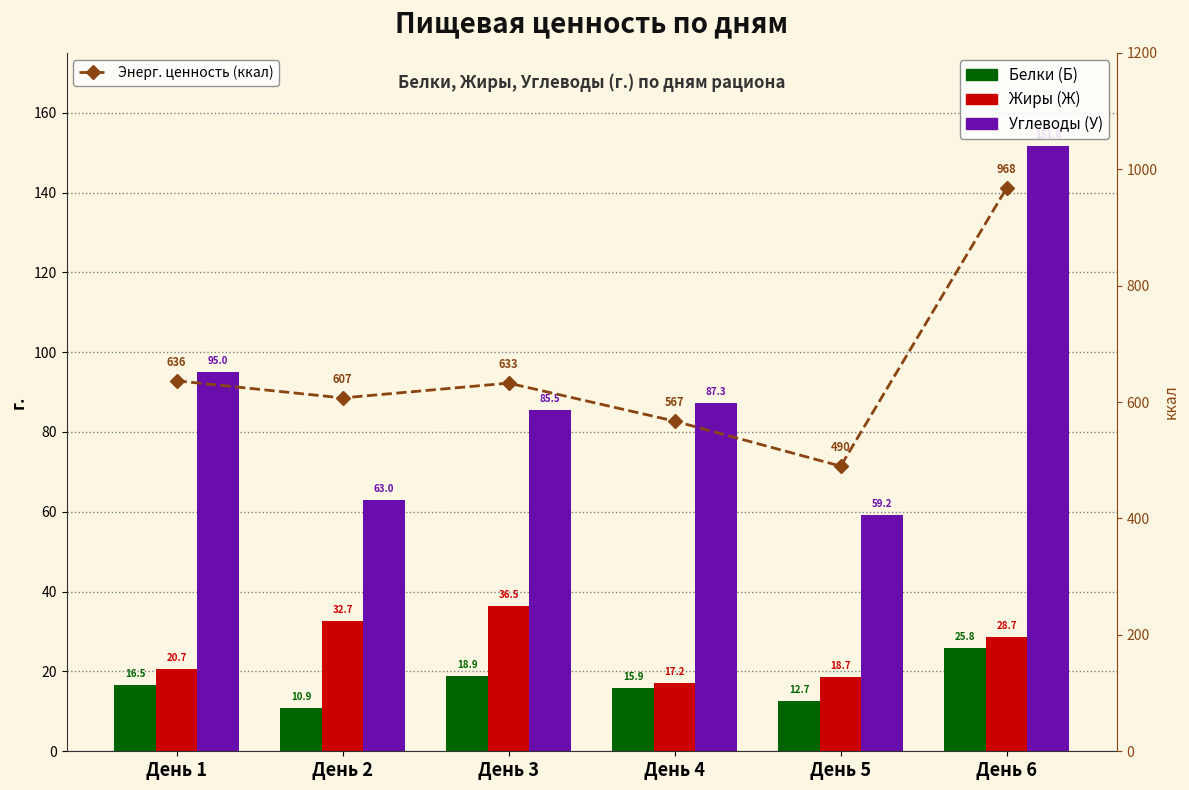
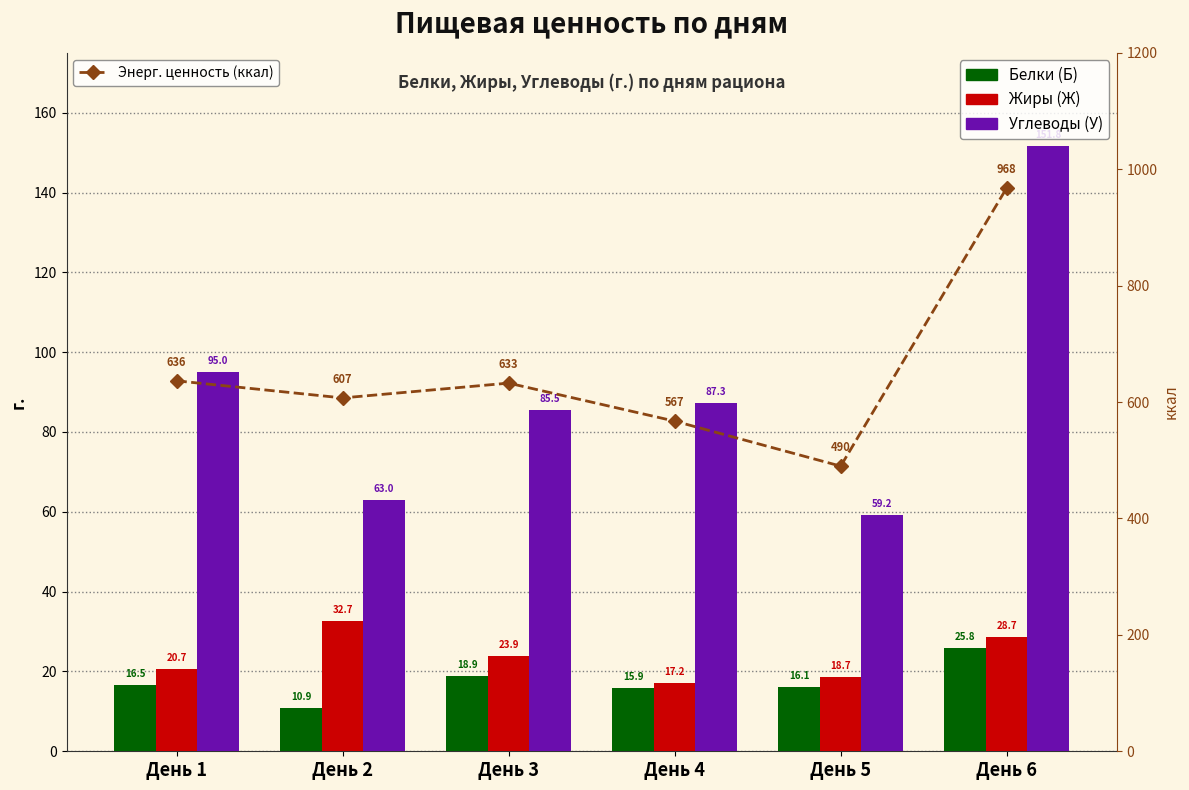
  {
    "Белки (Б)": {
      "День 1": 16.5,
      "День 2": 10.9,
      "День 3": 18.9,
      "День 4": 15.9,
-     "День 5": 12.7,
+     "День 5": 16.1,
      "День 6": 25.8
    },
    "Жиры (Ж)": {
      "День 1": 20.7,
      "День 2": 32.7,
-     "День 3": 36.5,
+     "День 3": 23.9,
      "День 4": 17.2,
      "День 5": 18.7,
      "День 6": 28.7
    },
    "Углеводы (У)": {
      "День 1": 95.0,
      "День 2": 63.0,
      "День 3": 85.5,
      "День 4": 87.3,
      "День 5": 59.2
    },
    "Энерг. ценность (ккал)": {
      "День 1": 636,
      "День 2": 607,
      "День 3": 633,
      "День 4": 567,
      "День 5": 490,
      "День 6": 968
    }
  }
